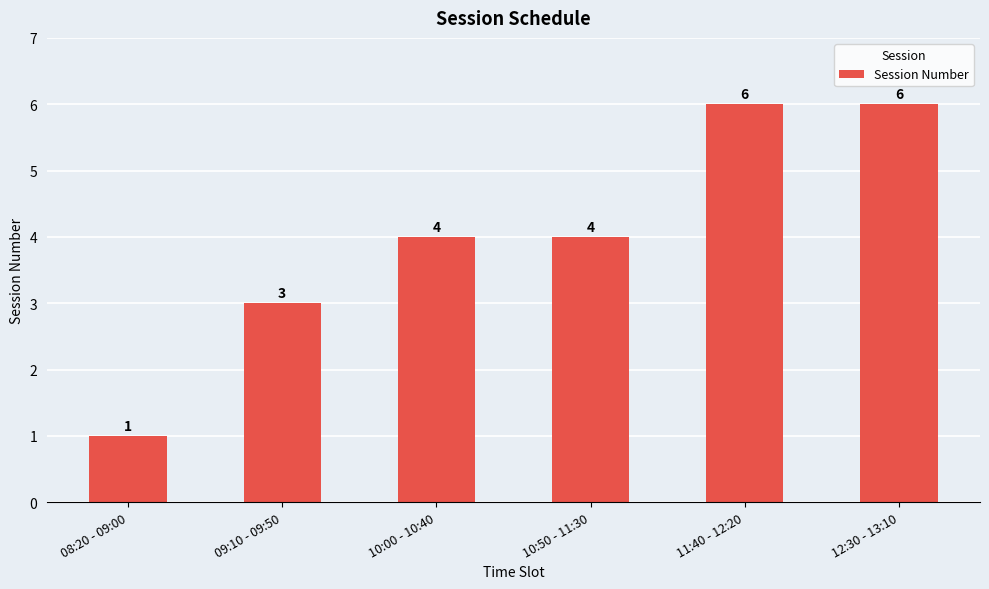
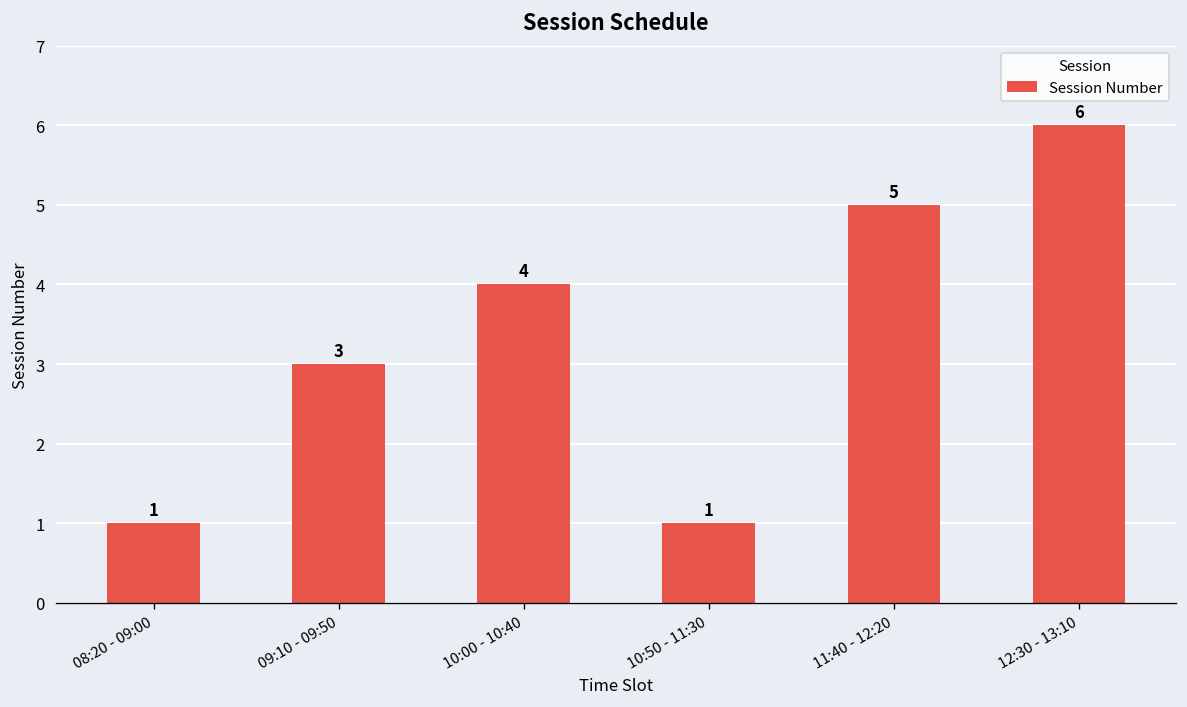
  {
    "08:20 - 09:00": 1,
    "09:10 - 09:50": 3,
    "10:00 - 10:40": 4,
-   "10:50 - 11:30": 4,
-   "11:40 - 12:20": 6,
+   "10:50 - 11:30": 1,
+   "11:40 - 12:20": 5,
    "12:30 - 13:10": 6
  }
